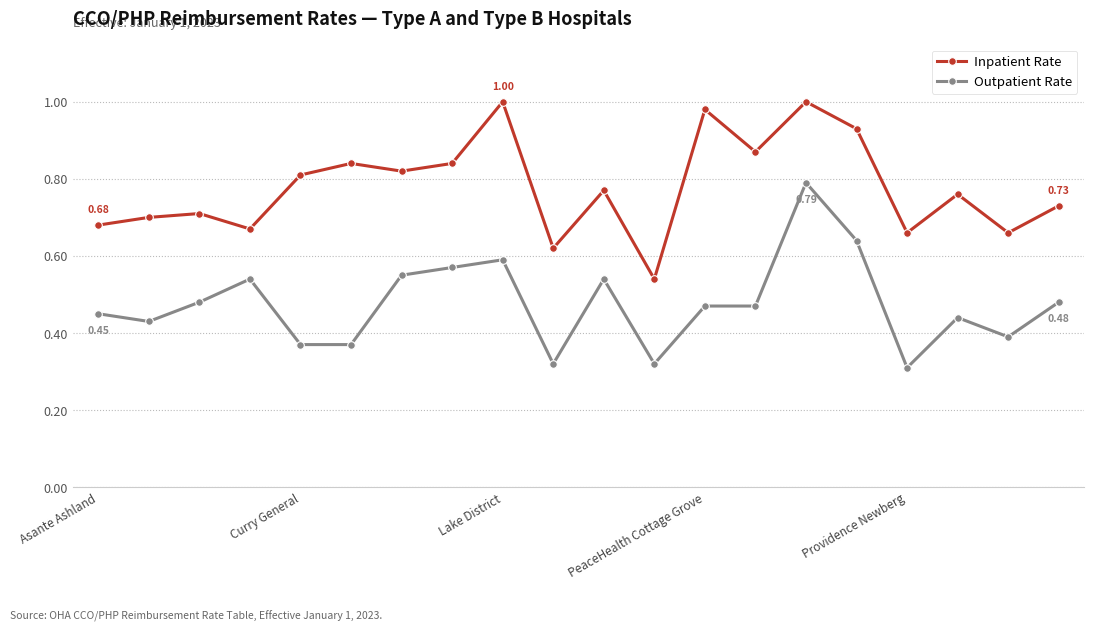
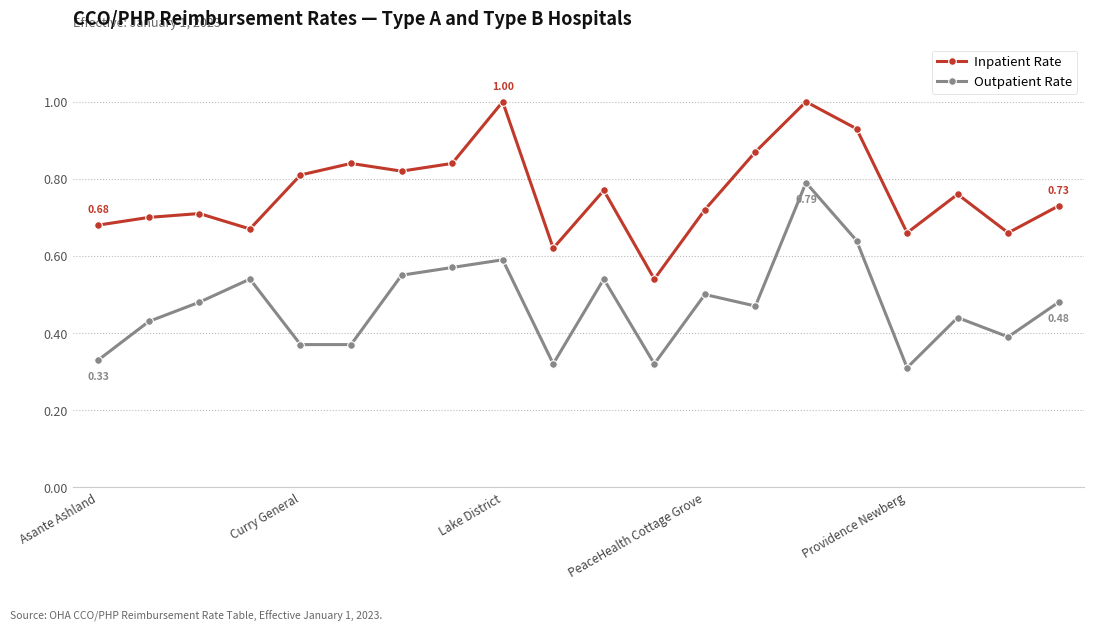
  {
    "Inpatient Rate": {
      "Curry General": 0.81,
-     "PeaceHealth Cottage Grove": 0.98,
+     "PeaceHealth Cottage Grove": 0.72,
      "Providence Newberg": 0.66
    },
    "Outpatient Rate": {
-     "Asante Ashland": 0.45,
-     "PeaceHealth Cottage Grove": 0.47
+     "Asante Ashland": 0.33,
+     "PeaceHealth Cottage Grove": 0.50
    }
  }
